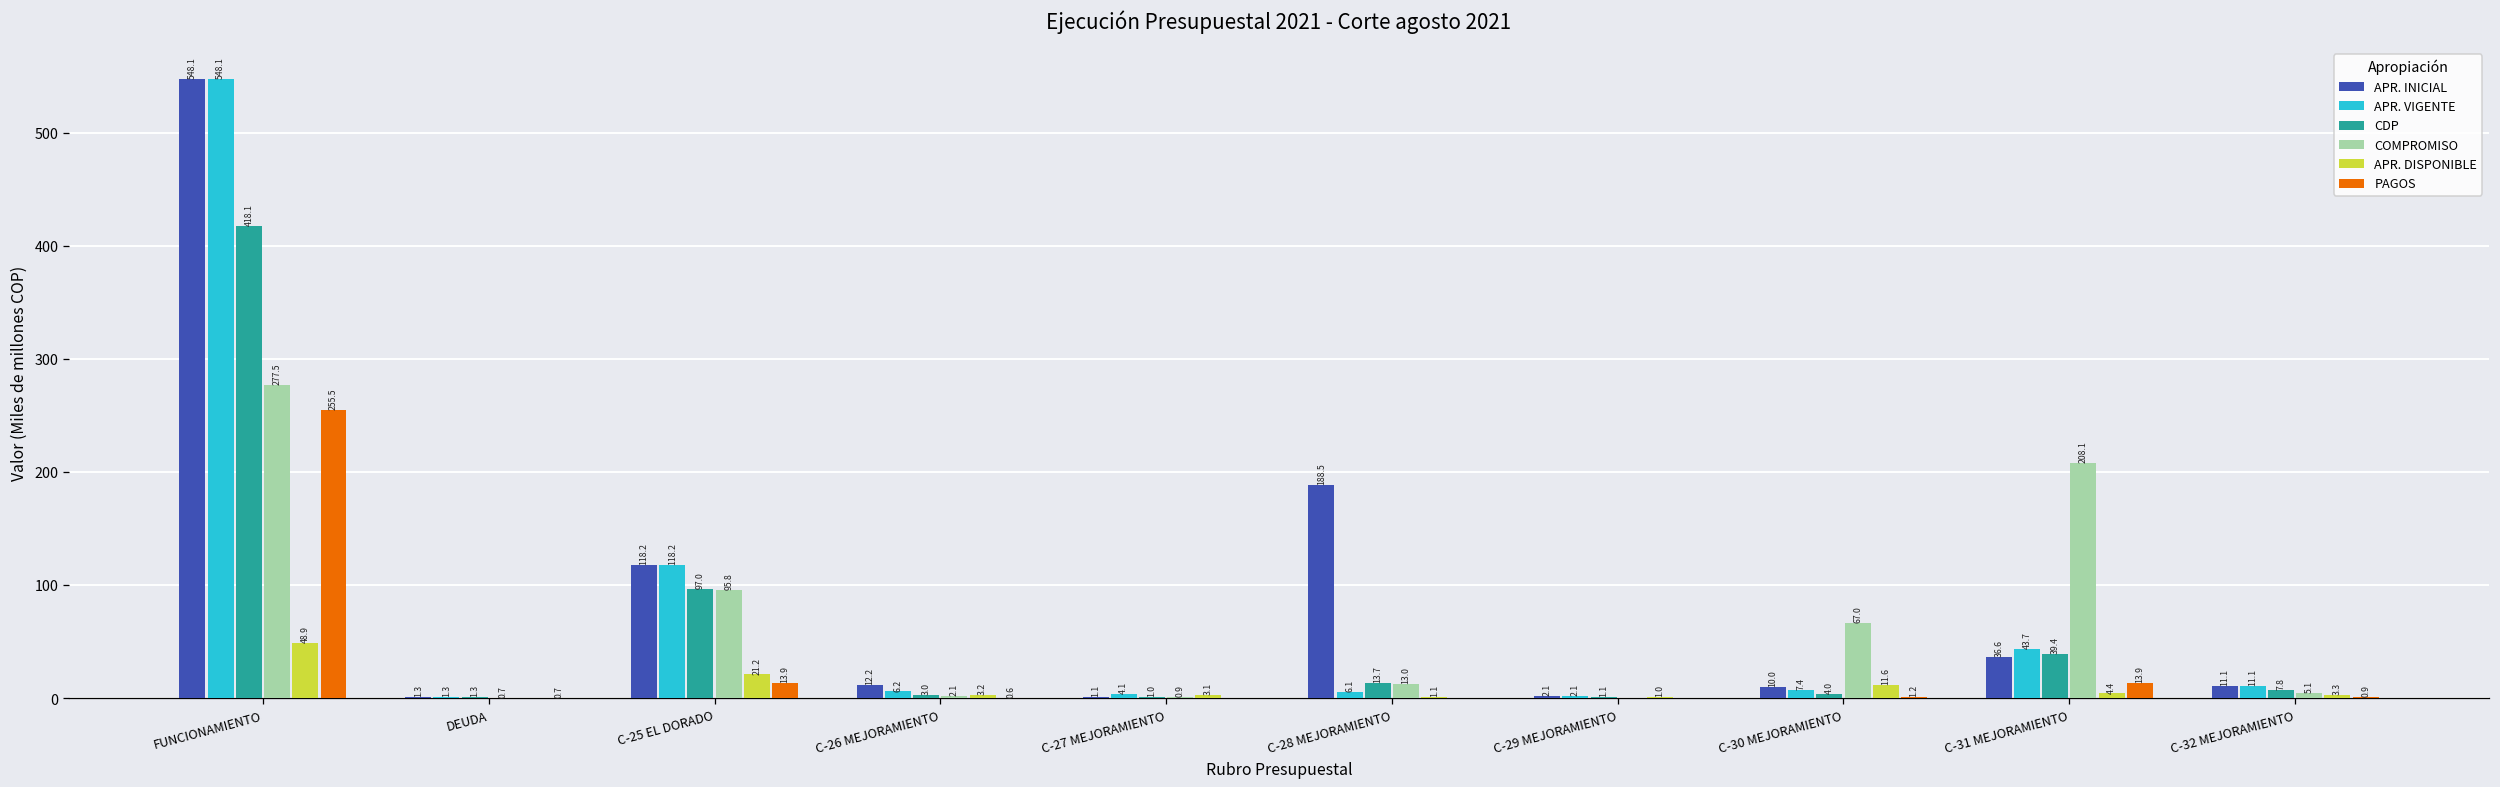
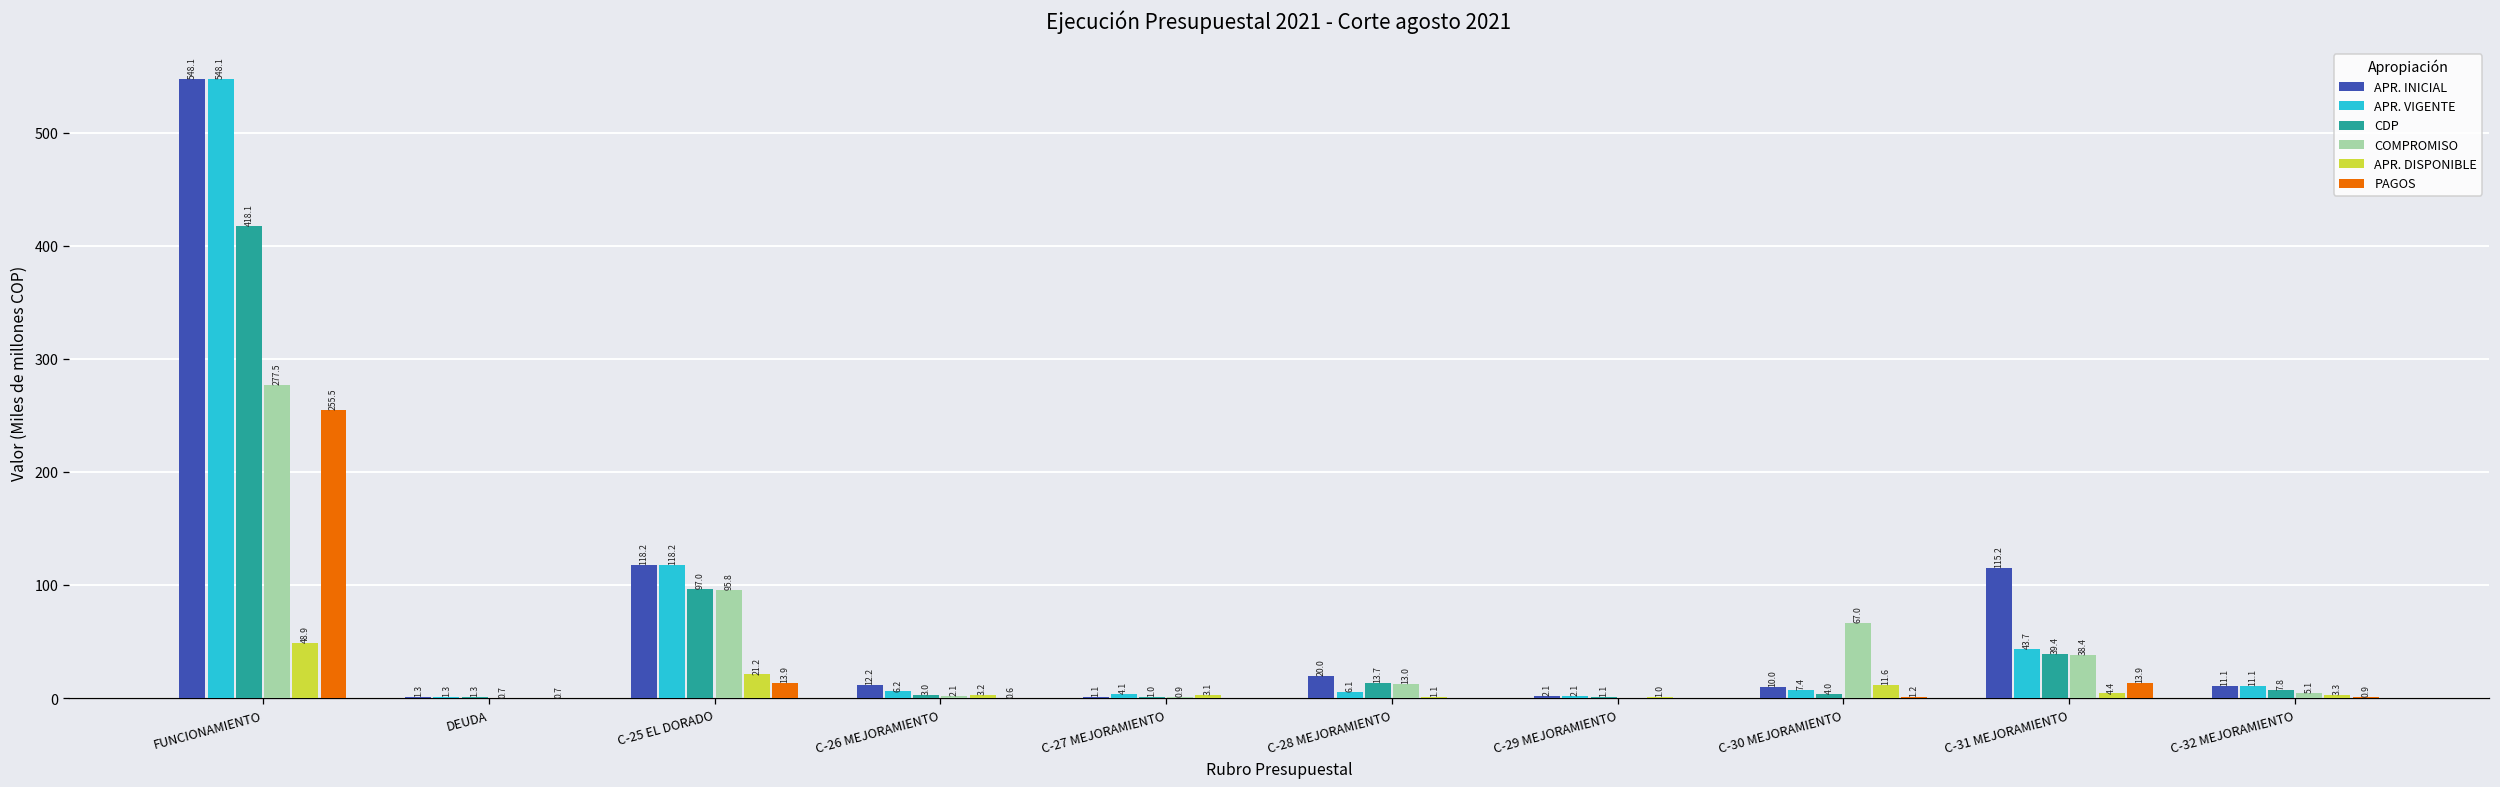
  {
    "APR. INICIAL": {
      "FUNCIONAMIENTO": 548.1,
      "DEUDA": 1.3,
      "C-25 EL DORADO": 118.2,
      "C-26 MEJORAMIENTO": 12.2,
      "C-27 MEJORAMIENTO": 1.1,
-     "C-28 MEJORAMIENTO": 188.5,
+     "C-28 MEJORAMIENTO": 20.0,
      "C-29 MEJORAMIENTO": 2.1,
      "C-30 MEJORAMIENTO": 10.0,
-     "C-31 MEJORAMIENTO": 36.6,
+     "C-31 MEJORAMIENTO": 115.2,
      "C-32 MEJORAMIENTO": 11.1
    },
    "APR. VIGENTE": {
      "FUNCIONAMIENTO": 548.1,
      "DEUDA": 1.3,
      "C-25 EL DORADO": 118.2,
      "C-26 MEJORAMIENTO": 6.2,
      "C-27 MEJORAMIENTO": 4.1,
      "C-28 MEJORAMIENTO": 6.1,
      "C-29 MEJORAMIENTO": 2.1,
      "C-30 MEJORAMIENTO": 7.4,
      "C-31 MEJORAMIENTO": 43.7,
      "C-32 MEJORAMIENTO": 11.1
    },
    "CDP": {
      "FUNCIONAMIENTO": 418.1,
      "DEUDA": 1.3,
      "C-25 EL DORADO": 97.0,
      "C-26 MEJORAMIENTO": 3.0,
      "C-27 MEJORAMIENTO": 1.0,
      "C-28 MEJORAMIENTO": 13.7,
      "C-29 MEJORAMIENTO": 1.1,
      "C-30 MEJORAMIENTO": 4.0,
      "C-31 MEJORAMIENTO": 39.4,
      "C-32 MEJORAMIENTO": 7.8
    },
    "COMPROMISO": {
      "FUNCIONAMIENTO": 277.5,
      "DEUDA": 0.7,
      "C-25 EL DORADO": 95.8,
      "C-26 MEJORAMIENTO": 2.1,
      "C-27 MEJORAMIENTO": 0.9,
      "C-28 MEJORAMIENTO": 13.0,
      "C-30 MEJORAMIENTO": 67.0,
-     "C-31 MEJORAMIENTO": 208.1,
+     "C-31 MEJORAMIENTO": 38.4,
      "C-32 MEJORAMIENTO": 5.1
    },
    "APR. DISPONIBLE": {
      "FUNCIONAMIENTO": 48.9,
      "C-25 EL DORADO": 21.2,
      "C-26 MEJORAMIENTO": 3.2,
      "C-27 MEJORAMIENTO": 3.1,
      "C-28 MEJORAMIENTO": 1.1,
      "C-29 MEJORAMIENTO": 1.0,
      "C-30 MEJORAMIENTO": 11.6,
      "C-31 MEJORAMIENTO": 4.4,
      "C-32 MEJORAMIENTO": 3.3
    },
    "PAGOS": {
      "FUNCIONAMIENTO": 255.5,
      "DEUDA": 0.7,
      "C-25 EL DORADO": 13.9,
      "C-26 MEJORAMIENTO": 0.6,
      "C-30 MEJORAMIENTO": 1.2,
      "C-31 MEJORAMIENTO": 13.9,
      "C-32 MEJORAMIENTO": 0.9
    }
  }
